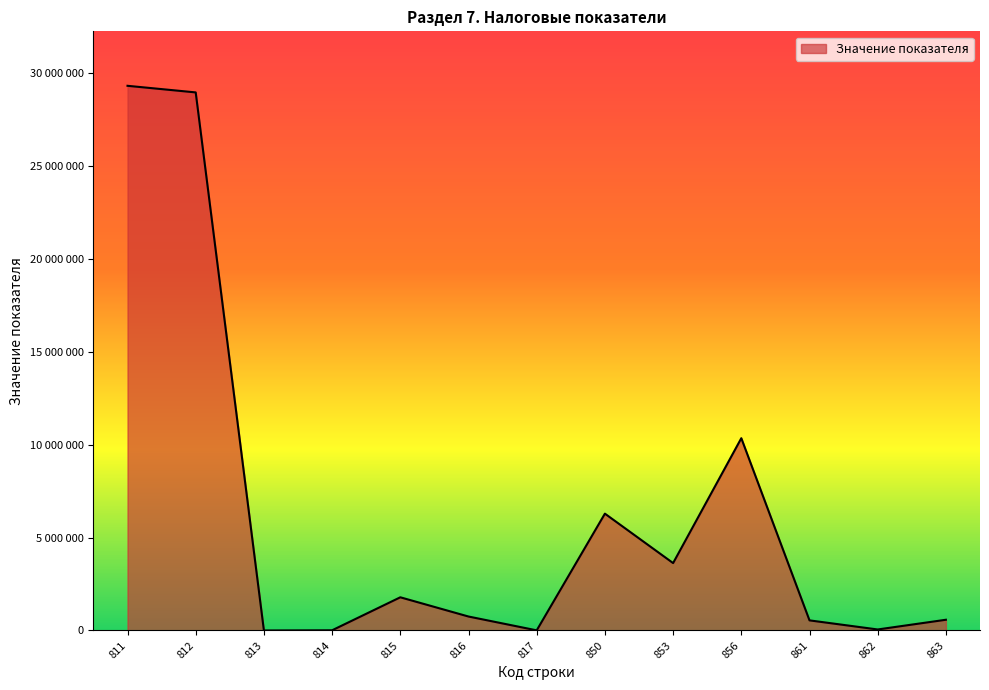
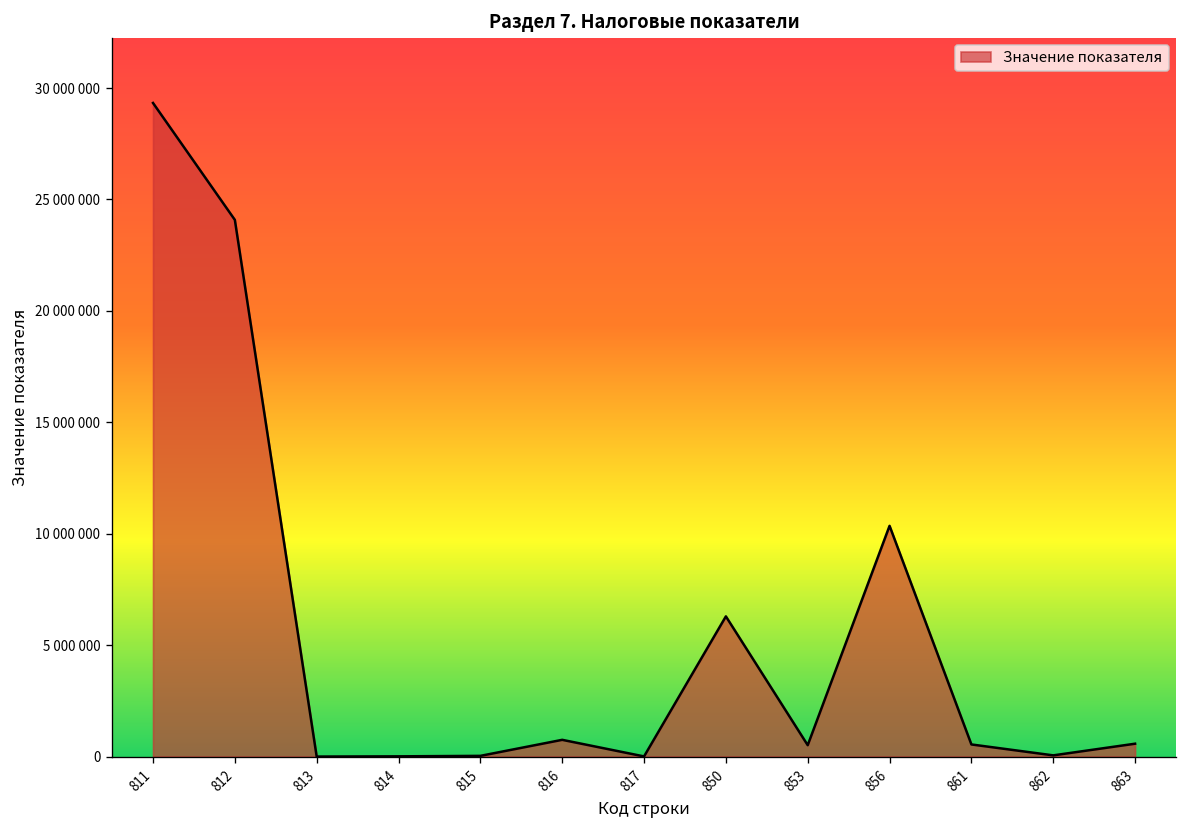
  {
    "811": 29300000,
-   "812": 29000000,
+   "812": 24100000,
    "813": 0,
    "814": 0,
-   "815": 1800000,
+   "815": 0,
    "816": 800000,
    "817": 0,
    "850": 6300000,
-   "853": 3600000,
+   "853": 500000,
    "856": 10400000,
    "861": 500000,
    "862": 100000,
    "863": 600000
  }
